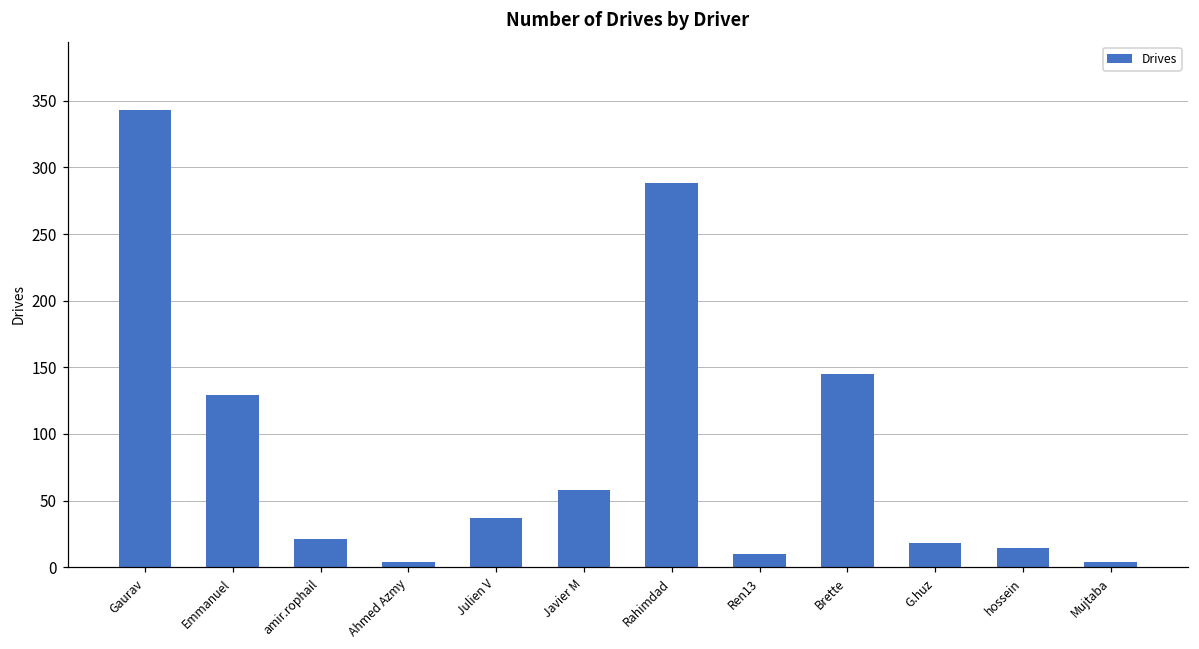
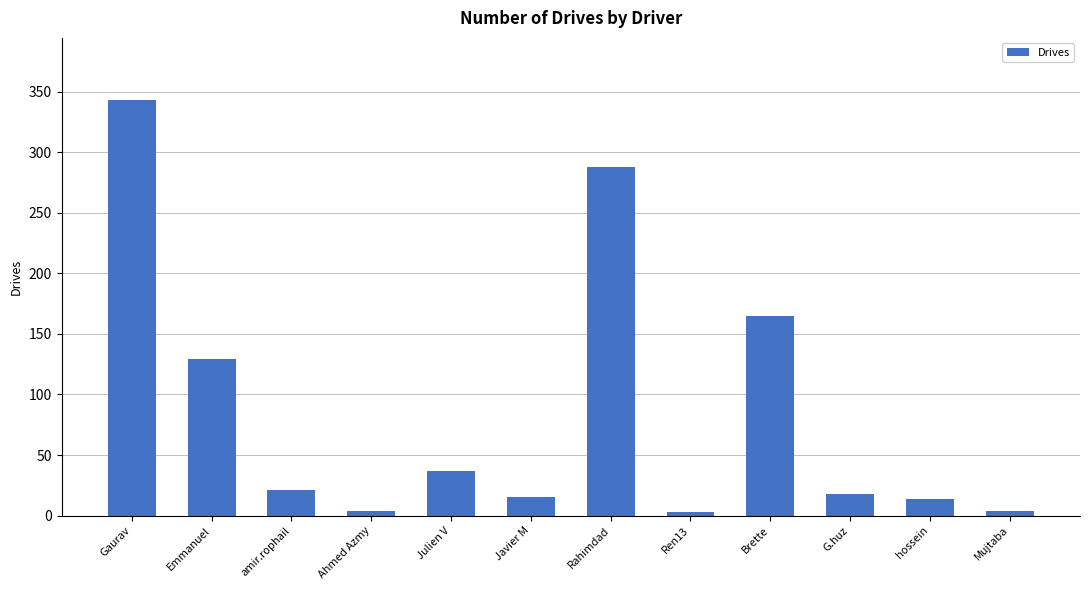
  {
    "Gaurav": 343,
    "Emmanuel": 129,
    "amir.rophail": 21,
    "Ahmed Azmy": 4,
    "Julien V": 37,
-   "Javier M": 58,
+   "Javier M": 15,
    "Rahimdad": 288,
-   "Ren13": 10,
-   "Brette": 145,
+   "Ren13": 3,
+   "Brette": 165,
    "G.huz": 18,
    "hossein": 14,
    "Mujtaba": 4
  }
